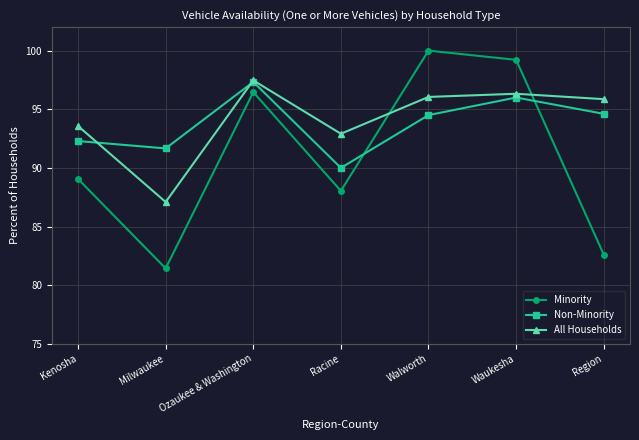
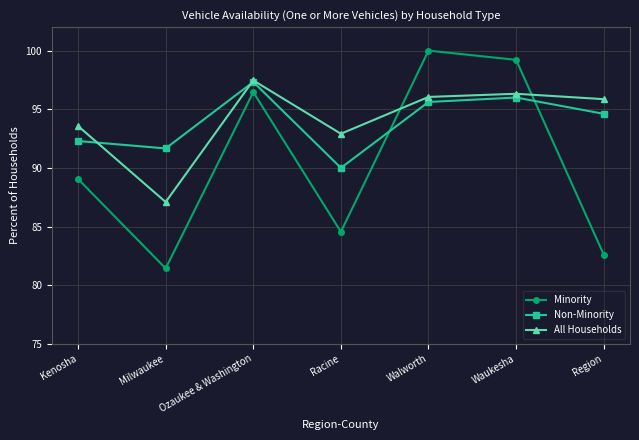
  {
    "Minority": {
      "Kenosha": 89.1,
      "Milwaukee": 81.4,
      "Ozaukee & Washington": 96.5,
-     "Racine": 88.0,
+     "Racine": 84.6,
      "Walworth": 100.0,
      "Waukesha": 99.2,
      "Region": 82.6
    },
    "Non-Minority": {
      "Kenosha": 92.3,
      "Milwaukee": 91.7,
      "Racine": 90.0,
-     "Walworth": 94.5,
+     "Walworth": 95.6,
      "Waukesha": 96.0,
      "Region": 94.6
    },
    "All Households": {
      "Kenosha": 93.6,
      "Milwaukee": 87.1,
      "Racine": 92.9,
      "Walworth": 96.1,
      "Waukesha": 96.3,
      "Region": 95.9
    }
  }
